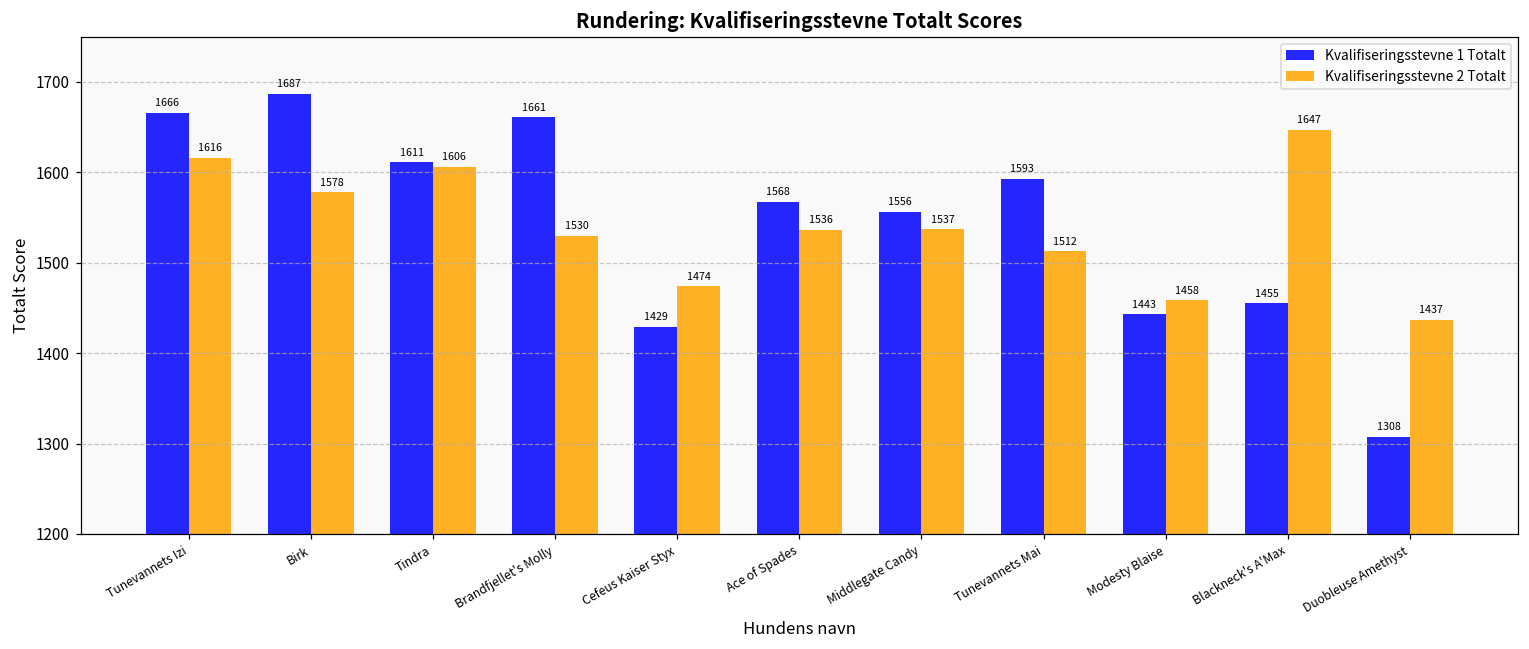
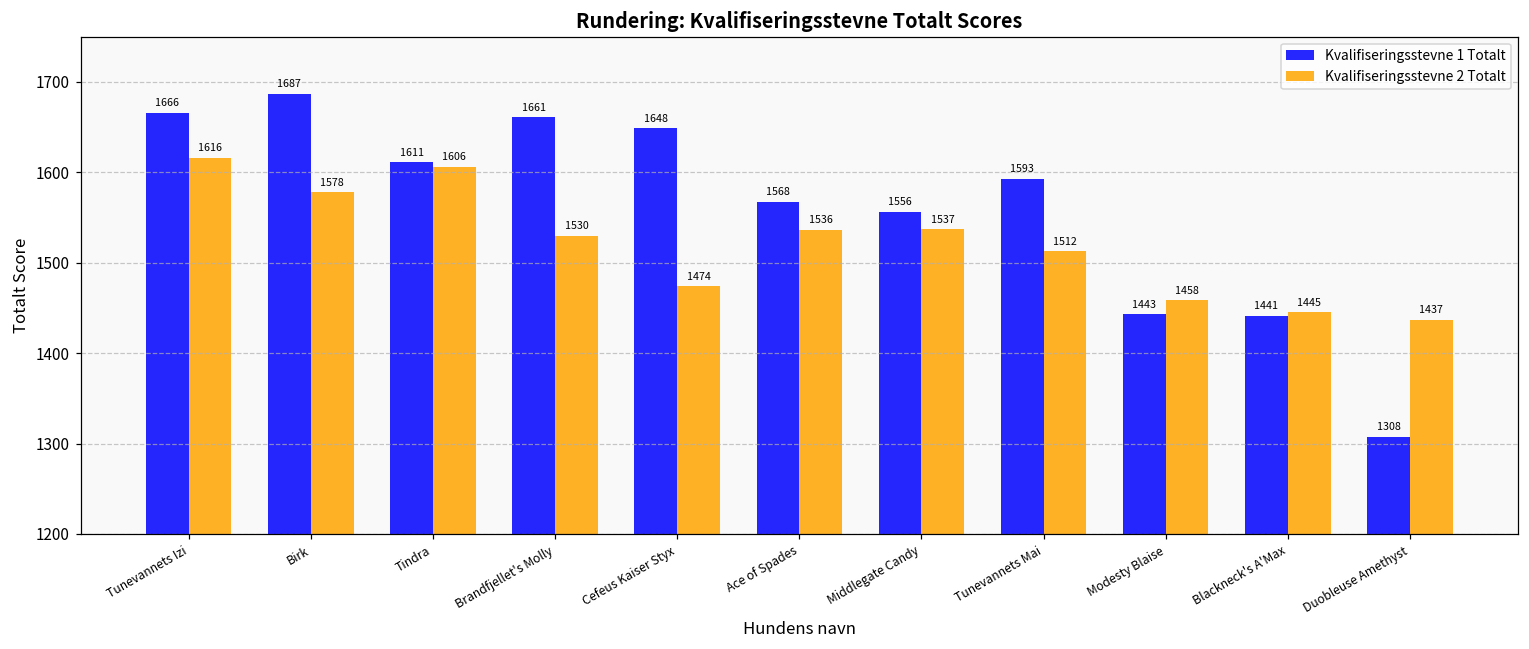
  {
    "Kvalifiseringsstevne 1 Totalt": {
      "Tunevannets Izi": 1666,
      "Birk": 1687,
      "Tindra": 1611,
      "Brandfjellet's Molly": 1661,
-     "Cefeus Kaiser Styx": 1429,
+     "Cefeus Kaiser Styx": 1648,
      "Ace of Spades": 1568,
      "Middlegate Candy": 1556,
      "Tunevannets Mai": 1593,
      "Modesty Blaise": 1443,
-     "Blackneck's A'Max": 1455,
+     "Blackneck's A'Max": 1441,
      "Duobleuse Amethyst": 1308
    },
    "Kvalifiseringsstevne 2 Totalt": {
      "Tunevannets Izi": 1616,
      "Birk": 1578,
      "Tindra": 1606,
      "Brandfjellet's Molly": 1530,
      "Cefeus Kaiser Styx": 1474,
      "Ace of Spades": 1536,
      "Middlegate Candy": 1537,
      "Tunevannets Mai": 1512,
      "Modesty Blaise": 1458,
-     "Blackneck's A'Max": 1647,
+     "Blackneck's A'Max": 1445,
      "Duobleuse Amethyst": 1437
    }
  }
